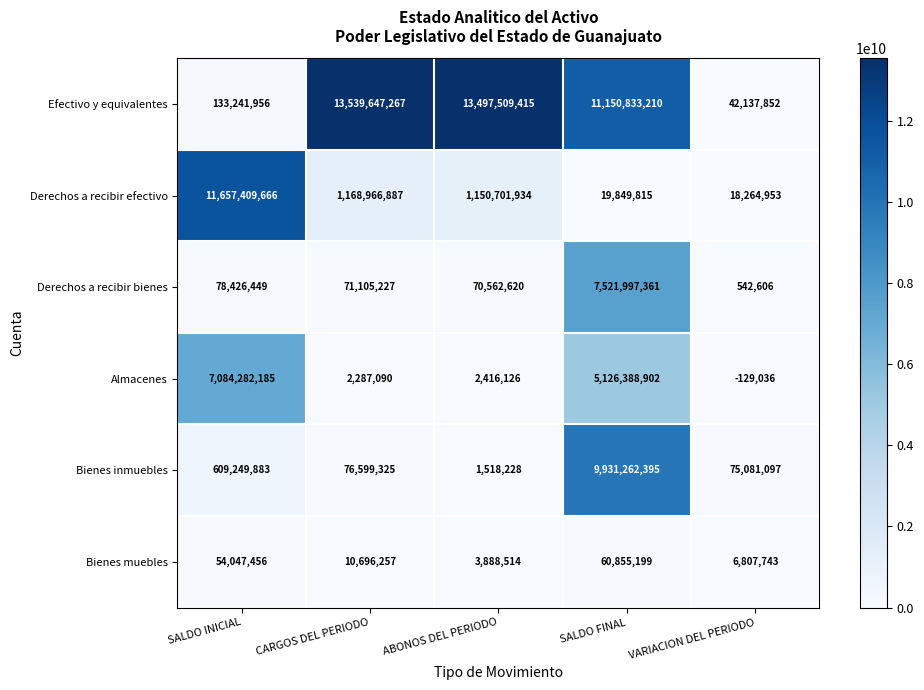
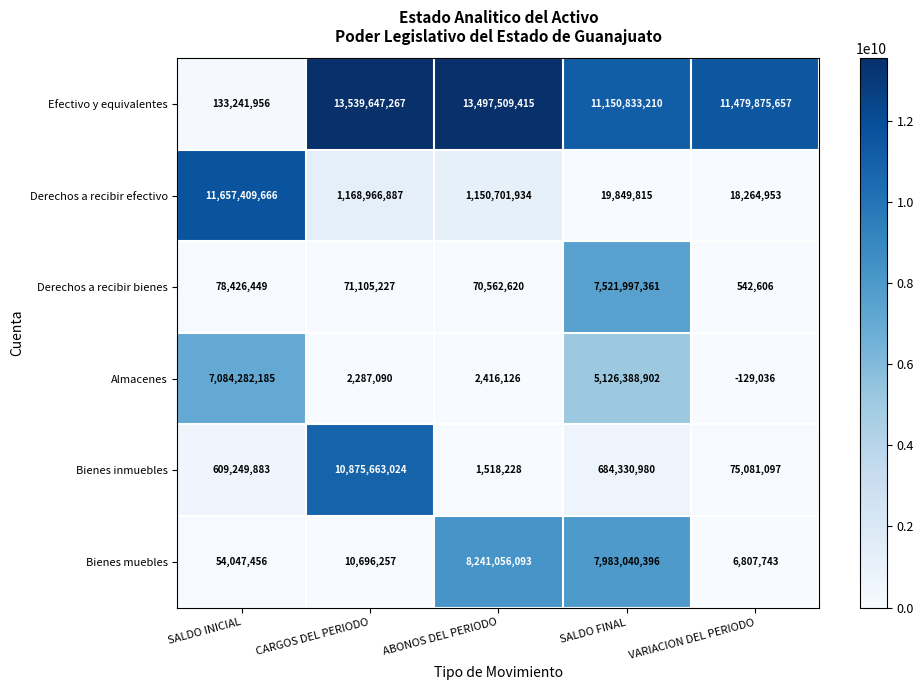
  {
    "Efectivo y equivalentes": {
      "SALDO INICIAL": "133,241,956",
      "CARGOS DEL PERIODO": "13,539,647,267",
      "ABONOS DEL PERIODO": "13,497,509,415",
      "SALDO FINAL": "11,150,833,210",
-     "VARIACION DEL PERIODO": "42,137,852"
+     "VARIACION DEL PERIODO": "11,479,875,657"
    },
    "Derechos a recibir efectivo": {
      "SALDO INICIAL": "11,657,409,666",
      "CARGOS DEL PERIODO": "1,168,966,887",
      "ABONOS DEL PERIODO": "1,150,701,934",
      "SALDO FINAL": "19,849,815",
      "VARIACION DEL PERIODO": "18,264,953"
    },
    "Derechos a recibir bienes": {
      "SALDO INICIAL": "78,426,449",
      "CARGOS DEL PERIODO": "71,105,227",
      "ABONOS DEL PERIODO": "70,562,620",
      "SALDO FINAL": "7,521,997,361",
      "VARIACION DEL PERIODO": "542,606"
    },
    "Almacenes": {
      "SALDO INICIAL": "7,084,282,185",
      "CARGOS DEL PERIODO": "2,287,090",
      "ABONOS DEL PERIODO": "2,416,126",
      "SALDO FINAL": "5,126,388,902",
      "VARIACION DEL PERIODO": "-129,036"
    },
    "Bienes inmuebles": {
      "SALDO INICIAL": "609,249,883",
-     "CARGOS DEL PERIODO": "76,599,325",
+     "CARGOS DEL PERIODO": "10,875,663,024",
      "ABONOS DEL PERIODO": "1,518,228",
-     "SALDO FINAL": "9,931,262,395",
+     "SALDO FINAL": "684,330,980",
      "VARIACION DEL PERIODO": "75,081,097"
    },
    "Bienes muebles": {
      "SALDO INICIAL": "54,047,456",
      "CARGOS DEL PERIODO": "10,696,257",
-     "ABONOS DEL PERIODO": "3,888,514",
-     "SALDO FINAL": "60,855,199",
+     "ABONOS DEL PERIODO": "8,241,056,093",
+     "SALDO FINAL": "7,983,040,396",
      "VARIACION DEL PERIODO": "6,807,743"
    }
  }
